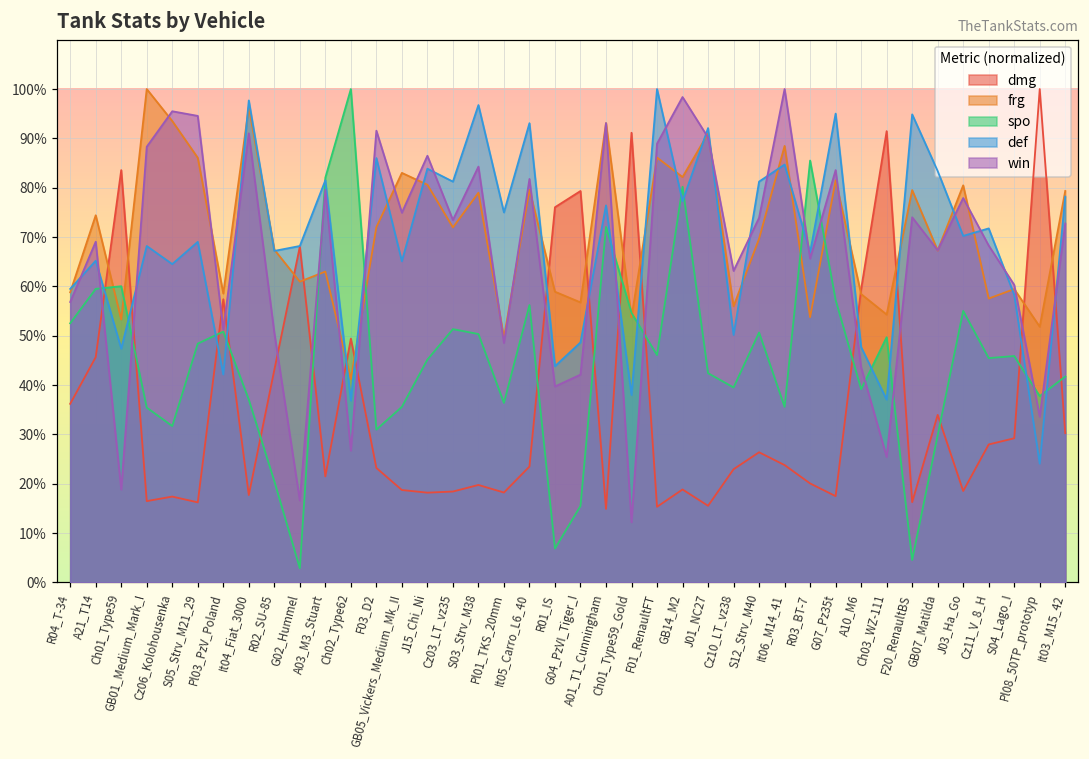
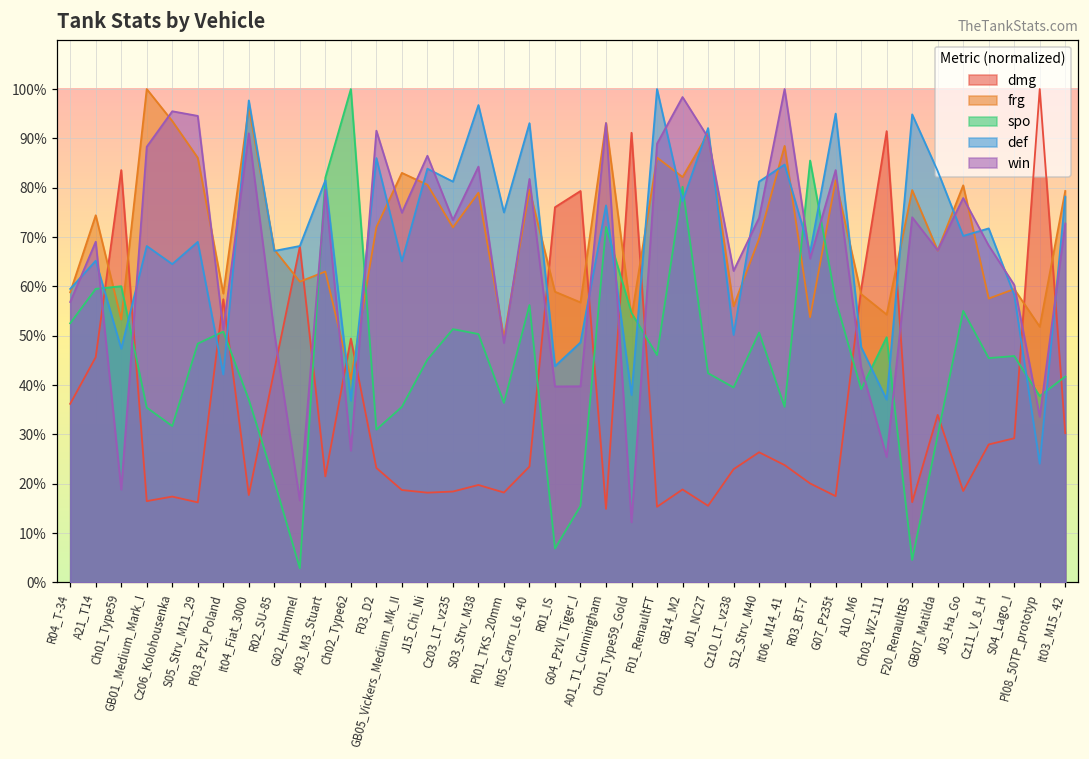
  {
    "spo": {
      "R04_T-34": "53%",
      "A21_T14": "59%",
      "Ch01_Type59": "60%",
      "GB01_Medium_Mark_I": "35%",
      "Cz06_Kolohousenka": "32%",
      "S05_Strv_M21_29": "48%",
      "It04_Fiat_3000": "37%",
      "R02_SU-85": "21%",
      "G02_Hummel": "3%",
      "Ch02_Type62": "100%",
      "F03_D2": "31%",
      "GB05_Vickers_Medium_Mk_II": "36%",
      "J15_Chi_Ni": "45%",
      "Cz03_LT_vz35": "51%",
      "S03_Strv_M38": "50%",
      "Pl01_TKS_20mm": "36%",
      "It05_Carro_L6_40": "56%",
      "R01_IS": "7%",
      "G04_PzVI_Tiger_I": "15%",
      "A01_T1_Cunningham": "72%",
      "Ch01_Type59_Gold": "55%",
      "F01_RenaultFT": "46%",
      "GB14_M2": "80%",
      "J01_NC27": "42%",
      "Cz10_LT_vz38": "40%",
      "S12_Strv_M40": "51%",
      "It06_M14_41": "36%",
      "R03_BT-7": "86%",
      "G07_Pz35t": "57%",
      "A10_M6": "39%",
      "Ch03_WZ-111": "50%",
      "F20_RenaultBS": "5%",
      "GB07_Matilda": "30%",
      "J03_Ha_Go": "55%",
      "Cz11_V_8_H": "45%",
      "S04_Lago_I": "46%",
      "Pl08_50TP_prototyp": "38%",
      "It03_M15_42": "42%"
    },
    "def": {
      "R04_T-34": "59%",
      "A21_T14": "65%",
      "Ch01_Type59": "47%",
      "GB01_Medium_Mark_I": "68%",
      "Cz06_Kolohousenka": "65%",
      "S05_Strv_M21_29": "69%",
      "Pl03_PzV_Poland": "42%",
      "It04_Fiat_3000": "98%",
      "Ch02_Type62": "37%",
      "F03_D2": "86%",
      "GB05_Vickers_Medium_Mk_II": "65%",
      "J15_Chi_Ni": "84%",
      "Cz03_LT_vz35": "81%",
      "S03_Strv_M38": "97%",
      "Pl01_TKS_20mm": "75%",
      "It05_Carro_L6_40": "93%",
      "R01_IS": "44%",
      "G04_PzVI_Tiger_I": "49%",
      "A01_T1_Cunningham": "76%",
      "Ch01_Type59_Gold": "38%",
      "F01_RenaultFT": "100%",
      "GB14_M2": "77%",
      "J01_NC27": "92%",
      "Cz10_LT_vz38": "50%",
      "S12_Strv_M40": "81%",
      "It06_M14_41": "85%",
      "R03_BT-7": "67%",
      "G07_Pz35t": "95%",
      "A10_M6": "48%",
      "Ch03_WZ-111": "37%",
      "F20_RenaultBS": "95%",
      "J03_Ha_Go": "70%",
      "Cz11_V_8_H": "72%",
      "S04_Lago_I": "58%",
      "Pl08_50TP_prototyp": "24%",
      "It03_M15_42": "78%"
    },
    "win": {
      "R04_T-34": "57%",
      "A21_T14": "69%",
      "Ch01_Type59": "19%",
      "GB01_Medium_Mark_I": "88%",
      "Cz06_Kolohousenka": "95%",
      "S05_Strv_M21_29": "95%",
      "It04_Fiat_3000": "91%",
      "R02_SU-85": "51%",
      "G02_Hummel": "17%",
      "A03_M3_Stuart": "80%",
      "Ch02_Type62": "27%",
      "F03_D2": "92%",
      "GB05_Vickers_Medium_Mk_II": "75%",
      "J15_Chi_Ni": "86%",
      "Cz03_LT_vz35": "73%",
      "S03_Strv_M38": "84%",
      "Pl01_TKS_20mm": "49%",
      "It05_Carro_L6_40": "82%",
      "R01_IS": "40%",
-     "G04_PzVI_Tiger_I": "42%",
+     "G04_PzVI_Tiger_I": "40%",
      "Ch01_Type59_Gold": "12%",
      "F01_RenaultFT": "89%",
      "GB14_M2": "98%",
      "J01_NC27": "90%",
      "Cz10_LT_vz38": "63%",
      "S12_Strv_M40": "74%",
      "It06_M14_41": "100%",
      "R03_BT-7": "66%",
      "G07_Pz35t": "84%",
      "A10_M6": "44%",
      "Ch03_WZ-111": "25%",
      "F20_RenaultBS": "74%",
      "J03_Ha_Go": "78%",
      "Cz11_V_8_H": "68%",
      "S04_Lago_I": "60%",
      "Pl08_50TP_prototyp": "34%",
      "It03_M15_42": "73%"
    }
  }
